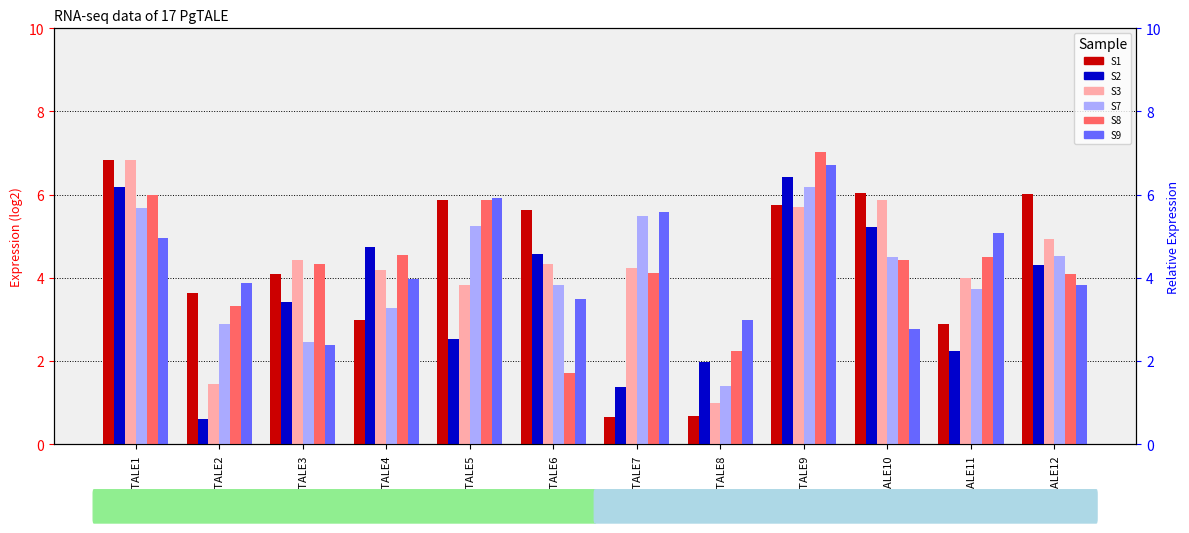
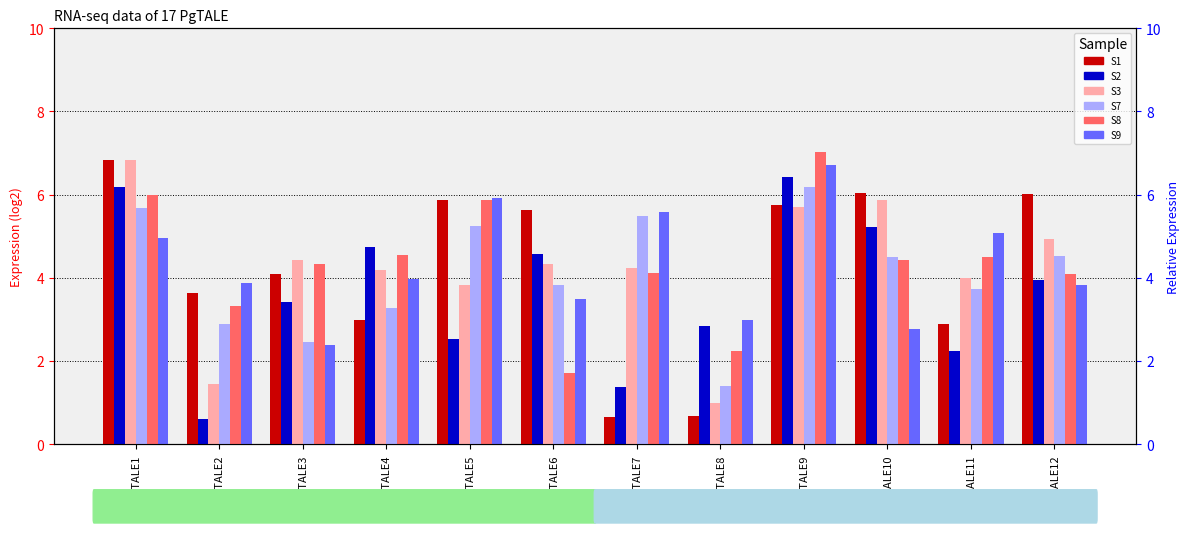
  {
    "S1": {
      "PgTALE1": 6.8,
      "PgTALE2": 3.6,
      "PgTALE3": 4.1,
      "PgTALE4": 3.0,
      "PgTALE5": 5.9,
      "PgTALE6": 5.6,
      "PgTALE7": 0.7,
      "PgTALE8": 0.7,
      "PgTALE9": 5.7,
      "PgTALE10": 6.0,
      "PgTALE11": 2.9,
      "PgTALE12": 6.0
    },
    "S2": {
      "PgTALE1": 6.2,
      "PgTALE2": 0.6,
      "PgTALE3": 3.4,
      "PgTALE4": 4.7,
      "PgTALE5": 2.5,
      "PgTALE6": 4.6,
      "PgTALE7": 1.4,
-     "PgTALE8": 2.0,
+     "PgTALE8": 2.8,
      "PgTALE9": 6.4,
      "PgTALE10": 5.2,
      "PgTALE11": 2.2,
-     "PgTALE12": 4.3
+     "PgTALE12": 4.0
    },
    "S3": {
      "PgTALE1": 6.8,
      "PgTALE2": 1.4,
      "PgTALE3": 4.4,
      "PgTALE4": 4.2,
      "PgTALE5": 3.8,
      "PgTALE6": 4.3,
      "PgTALE7": 4.2,
      "PgTALE8": 1.0,
      "PgTALE9": 5.7,
      "PgTALE10": 5.9,
      "PgTALE11": 4.0,
      "PgTALE12": 4.9
    },
    "S7": {
      "PgTALE1": 5.7,
      "PgTALE2": 2.9,
      "PgTALE3": 2.5,
      "PgTALE4": 3.3,
      "PgTALE5": 5.2,
      "PgTALE6": 3.8,
      "PgTALE7": 5.5,
      "PgTALE8": 1.4,
      "PgTALE9": 6.2,
      "PgTALE10": 4.5,
      "PgTALE11": 3.7,
      "PgTALE12": 4.5
    },
    "S8": {
      "PgTALE1": 6.0,
      "PgTALE2": 3.3,
      "PgTALE3": 4.3,
      "PgTALE4": 4.6,
      "PgTALE5": 5.9,
      "PgTALE6": 1.7,
      "PgTALE7": 4.1,
      "PgTALE8": 2.2,
      "PgTALE9": 7.0,
      "PgTALE10": 4.4,
      "PgTALE11": 4.5,
      "PgTALE12": 4.1
    },
    "S9": {
      "PgTALE1": 5.0,
      "PgTALE2": 3.9,
      "PgTALE3": 2.4,
      "PgTALE4": 4.0,
      "PgTALE5": 5.9,
      "PgTALE6": 3.5,
      "PgTALE7": 5.6,
      "PgTALE8": 3.0,
      "PgTALE9": 6.7,
      "PgTALE10": 2.8,
      "PgTALE11": 5.1,
      "PgTALE12": 3.8
    }
  }
